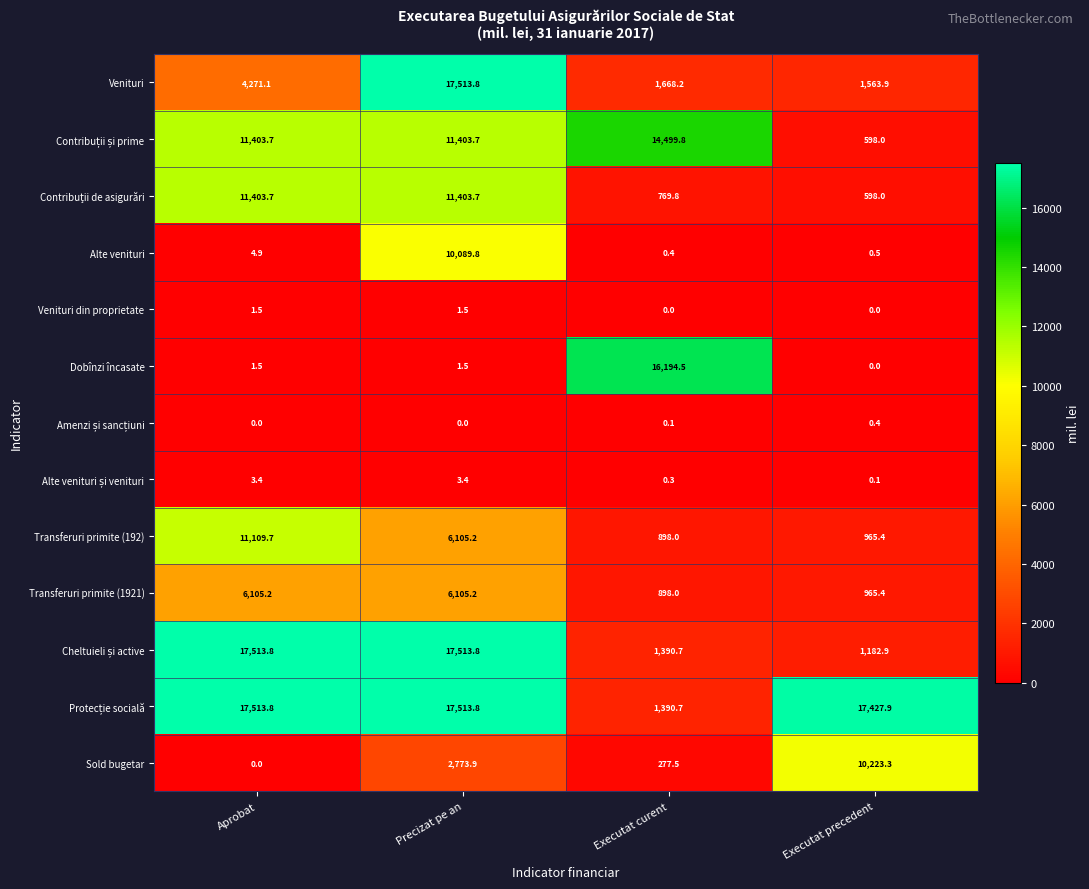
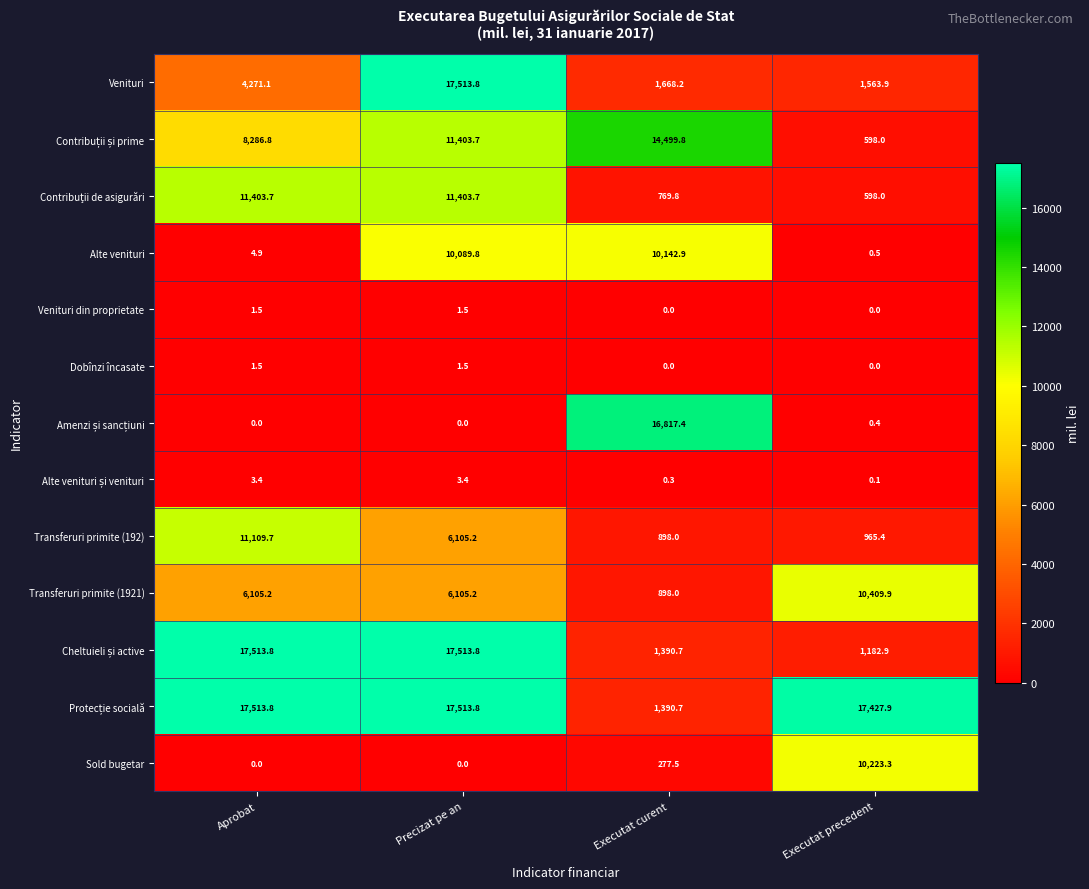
  {
    "Venituri": {
      "Aprobat": "4,271.1",
      "Precizat pe an": "17,513.8",
      "Executat curent": "1,668.2",
      "Executat precedent": "1,563.9"
    },
    "Contribuții și prime": {
-     "Aprobat": "11,403.7",
+     "Aprobat": "8,286.8",
      "Precizat pe an": "11,403.7",
      "Executat curent": "14,499.8",
      "Executat precedent": "598.0"
    },
    "Contribuţii de asigurări": {
      "Aprobat": "11,403.7",
      "Precizat pe an": "11,403.7",
      "Executat curent": "769.8",
      "Executat precedent": "598.0"
    },
    "Alte venituri": {
      "Aprobat": "4.9",
      "Precizat pe an": "10,089.8",
-     "Executat curent": "0.4",
+     "Executat curent": "10,142.9",
      "Executat precedent": "0.5"
    },
    "Venituri din proprietate": {
      "Aprobat": "1.5",
      "Precizat pe an": "1.5",
      "Executat curent": "0.0",
      "Executat precedent": "0.0"
    },
    "Dobînzi încasate": {
      "Aprobat": "1.5",
      "Precizat pe an": "1.5",
-     "Executat curent": "16,194.5",
+     "Executat curent": "0.0",
      "Executat precedent": "0.0"
    },
    "Amenzi și sancțiuni": {
      "Aprobat": "0.0",
      "Precizat pe an": "0.0",
-     "Executat curent": "0.1",
+     "Executat curent": "16,817.4",
      "Executat precedent": "0.4"
    },
    "Alte venituri și venituri": {
      "Aprobat": "3.4",
      "Precizat pe an": "3.4",
      "Executat curent": "0.3",
      "Executat precedent": "0.1"
    },
    "Transferuri primite (192)": {
      "Aprobat": "11,109.7",
      "Precizat pe an": "6,105.2",
      "Executat curent": "898.0",
      "Executat precedent": "965.4"
    },
    "Transferuri primite (1921)": {
      "Aprobat": "6,105.2",
      "Precizat pe an": "6,105.2",
      "Executat curent": "898.0",
-     "Executat precedent": "965.4"
+     "Executat precedent": "10,409.9"
    },
    "Cheltuieli și active": {
      "Aprobat": "17,513.8",
      "Precizat pe an": "17,513.8",
      "Executat curent": "1,390.7",
      "Executat precedent": "1,182.9"
    },
    "Protecție socială": {
      "Aprobat": "17,513.8",
      "Precizat pe an": "17,513.8",
      "Executat curent": "1,390.7",
      "Executat precedent": "17,427.9"
    },
    "Sold bugetar": {
      "Aprobat": "0.0",
-     "Precizat pe an": "2,773.9",
+     "Precizat pe an": "0.0",
      "Executat curent": "277.5",
      "Executat precedent": "10,223.3"
    }
  }
